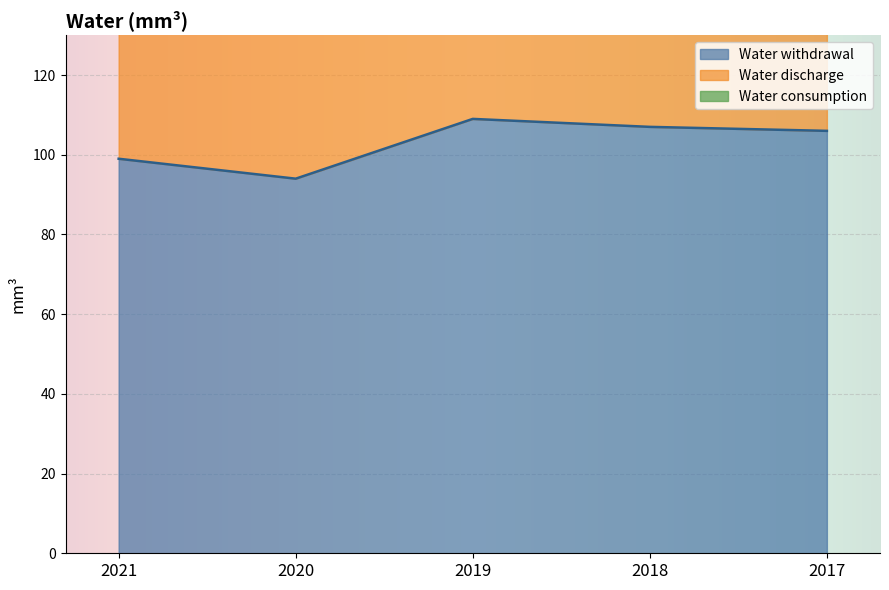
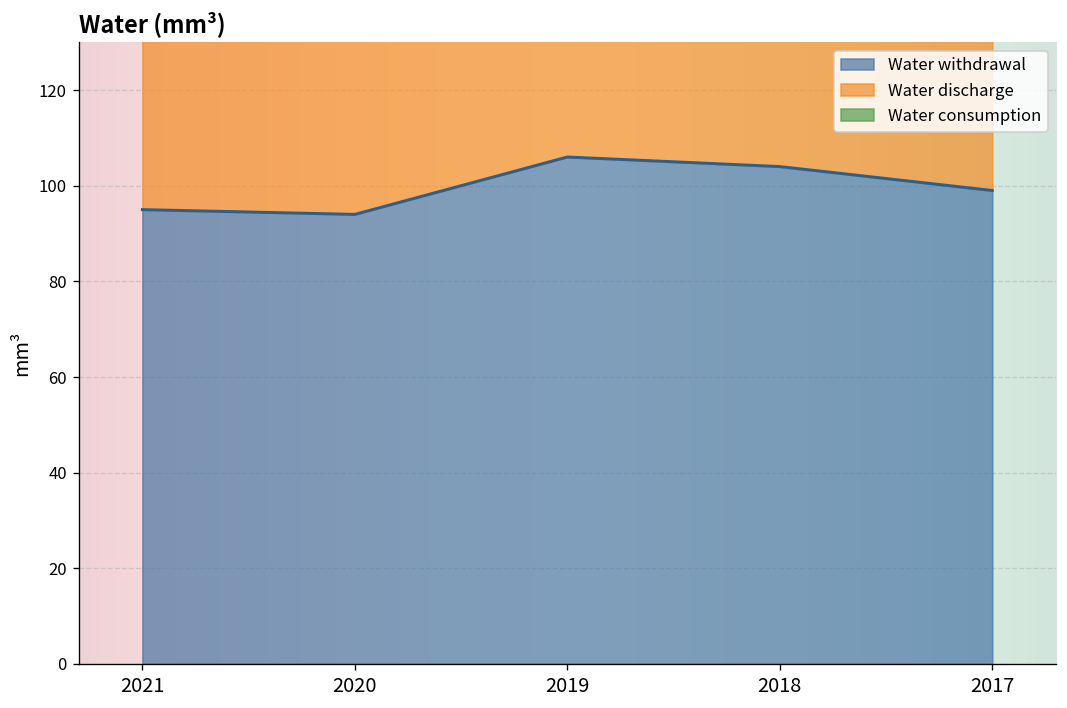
  {
    "Water withdrawal": {
-     "2021": 99,
+     "2021": 95,
      "2020": 94,
-     "2019": 109,
-     "2018": 107,
-     "2017": 106
+     "2019": 106,
+     "2018": 104,
+     "2017": 99
    }
  }
